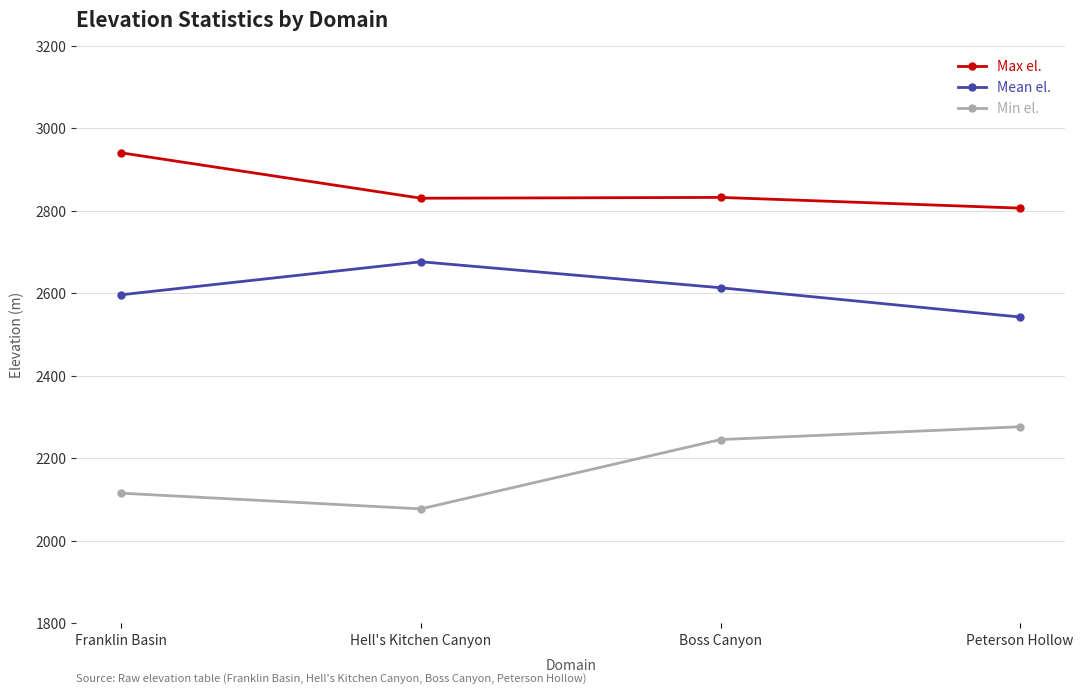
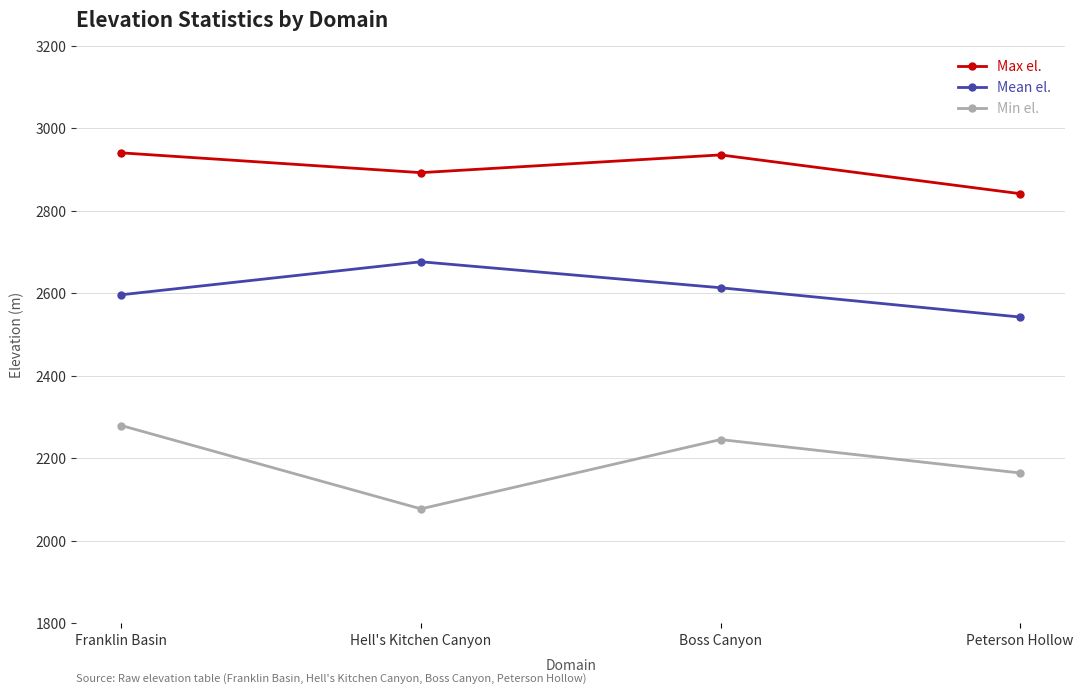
  {
    "Max el.": {
      "Franklin Basin": 2940,
-     "Hell's Kitchen Canyon": 2830,
-     "Boss Canyon": 2830,
-     "Peterson Hollow": 2810
+     "Hell's Kitchen Canyon": 2890,
+     "Boss Canyon": 2940,
+     "Peterson Hollow": 2840
    },
    "Mean el.": {
      "Franklin Basin": 2600,
      "Hell's Kitchen Canyon": 2680,
      "Boss Canyon": 2610,
      "Peterson Hollow": 2540
    },
    "Min el.": {
-     "Franklin Basin": 2120,
+     "Franklin Basin": 2280,
      "Hell's Kitchen Canyon": 2080,
      "Boss Canyon": 2250,
-     "Peterson Hollow": 2280
+     "Peterson Hollow": 2160
    }
  }
